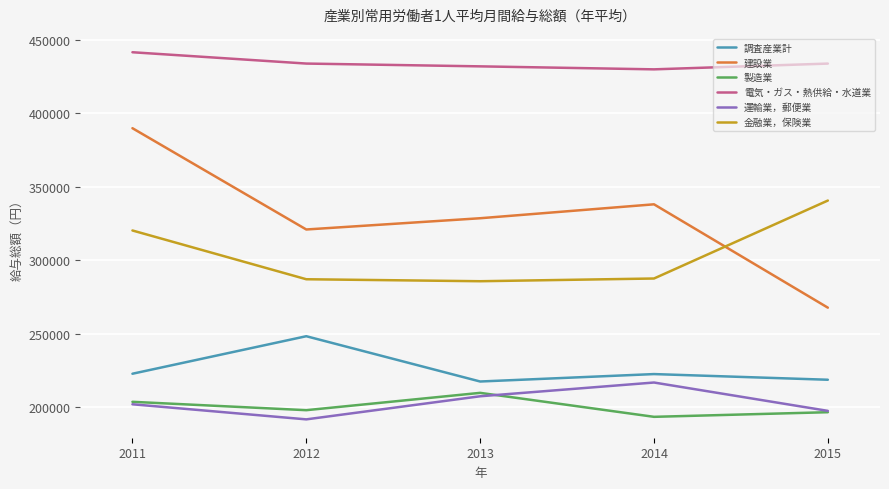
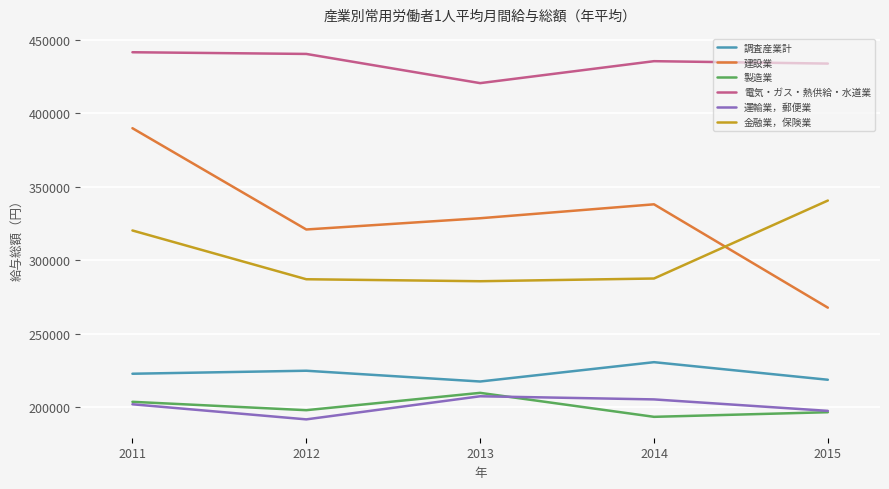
  {
    "調査産業計": {
      "2011": 223000,
-     "2012": 248000,
+     "2012": 225000,
      "2013": 217000,
-     "2014": 222000,
+     "2014": 231000,
      "2015": 219000
    },
    "製造業": {
      "2012": 198000,
      "2013": 210000,
      "2014": 193000
    },
    "電気・ガス・熱供給・水道業": {
      "2011": 442000,
-     "2012": 434000,
-     "2013": 432000,
-     "2014": 430000
+     "2012": 440000,
+     "2013": 420000,
+     "2014": 435000
    },
    "運輸業，郵便業": {
      "2012": 192000,
      "2013": 207000,
-     "2014": 217000
+     "2014": 205000
    }
  }
